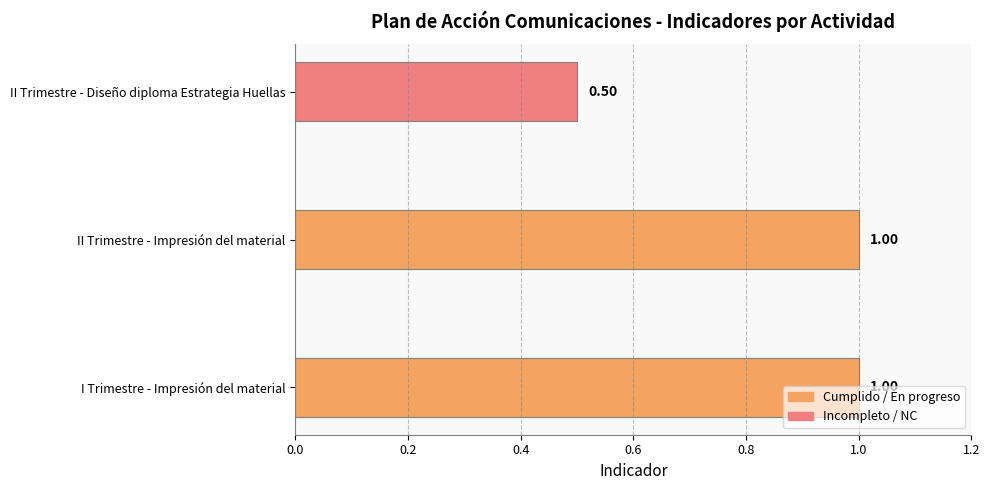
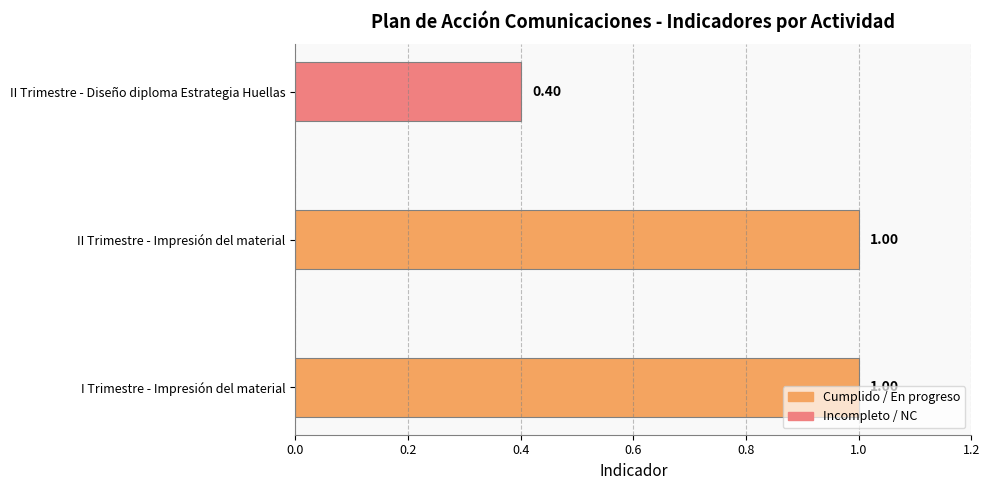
  {
-   "II Trimestre - Diseño diploma Estrategia Huellas": 0.50,
+   "II Trimestre - Diseño diploma Estrategia Huellas": 0.40,
    "II Trimestre - Impresión del material": 1.00
  }
